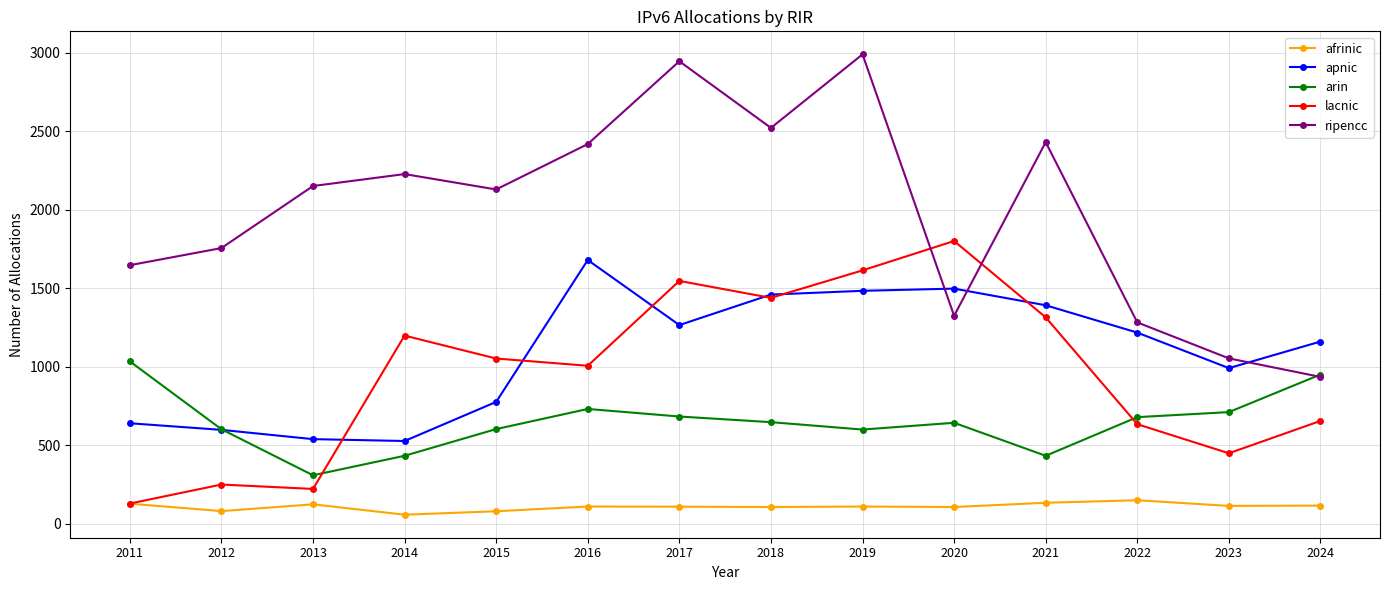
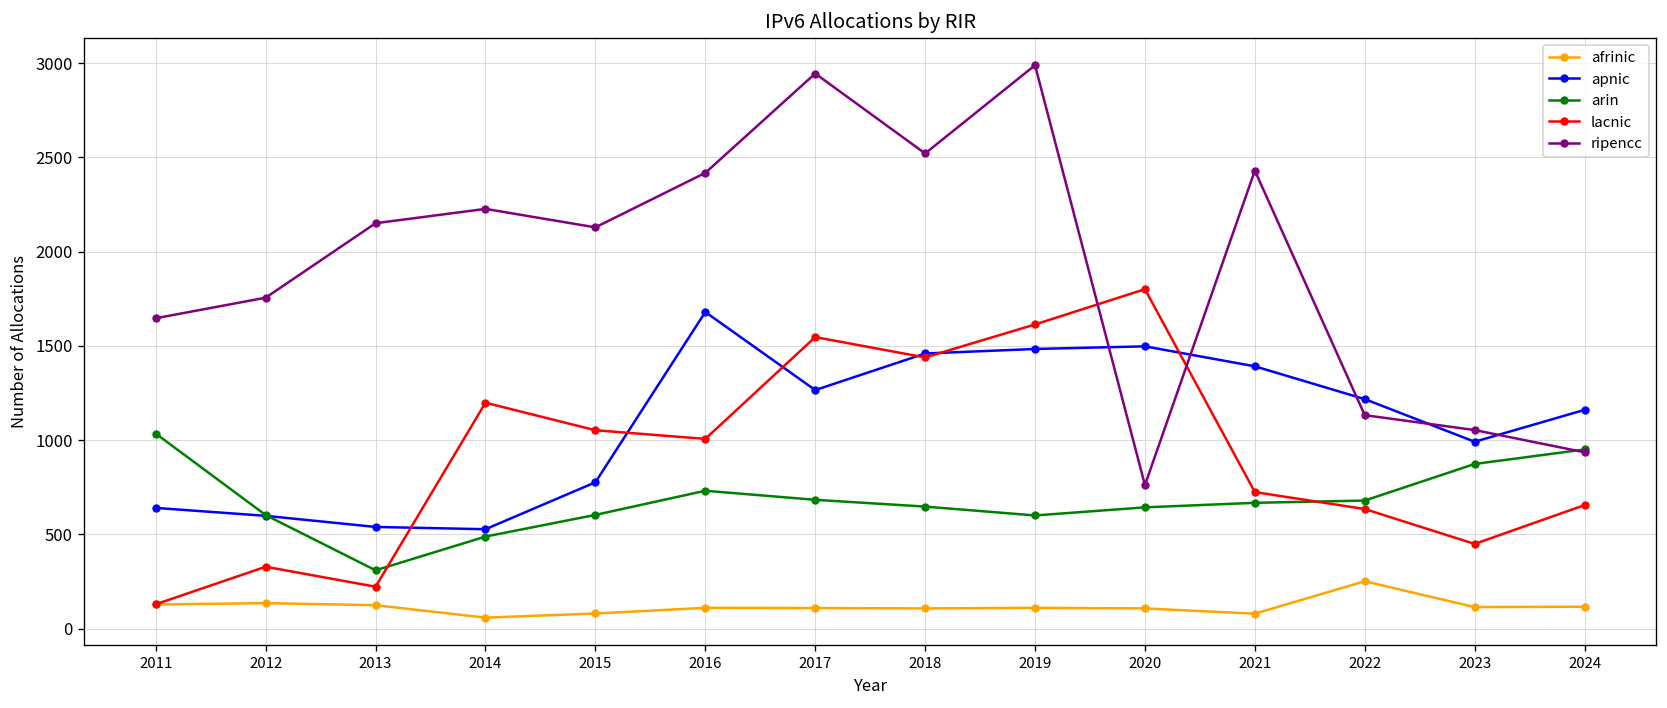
  {
    "afrinic": {
-     "2012": 80,
+     "2012": 140,
      "2013": 130,
      "2014": 60,
      "2015": 80,
      "2016": 110,
      "2017": 110,
      "2018": 110,
      "2019": 110,
      "2020": 110,
-     "2021": 140,
-     "2022": 150,
+     "2021": 80,
+     "2022": 250,
      "2023": 120,
      "2024": 120
    },
    "apnic": {
      "2011": 640,
      "2013": 540,
      "2014": 530,
      "2015": 780,
      "2016": 1680,
      "2017": 1270,
      "2018": 1460,
      "2019": 1480,
      "2020": 1500,
      "2021": 1390,
      "2022": 1220,
      "2023": 990,
      "2024": 1160
    },
    "arin": {
      "2011": 1040,
      "2013": 310,
-     "2014": 430,
+     "2014": 490,
      "2015": 600,
      "2016": 730,
      "2017": 680,
      "2018": 650,
      "2019": 600,
      "2020": 640,
-     "2021": 430,
+     "2021": 670,
      "2022": 680,
-     "2023": 710
+     "2023": 870
    },
    "lacnic": {
-     "2012": 250,
+     "2012": 330,
      "2013": 220,
      "2014": 1200,
      "2015": 1050,
      "2016": 1010,
      "2017": 1550,
      "2018": 1440,
      "2019": 1610,
      "2020": 1800,
-     "2021": 1320,
+     "2021": 730,
      "2022": 640,
      "2023": 450,
      "2024": 660
    },
    "ripencc": {
      "2011": 1650,
      "2012": 1760,
      "2013": 2150,
      "2014": 2230,
      "2015": 2130,
      "2016": 2420,
      "2017": 2950,
      "2018": 2520,
      "2019": 2990,
-     "2020": 1330,
+     "2020": 760,
      "2021": 2430,
-     "2022": 1280,
+     "2022": 1130,
      "2023": 1050
    }
  }
